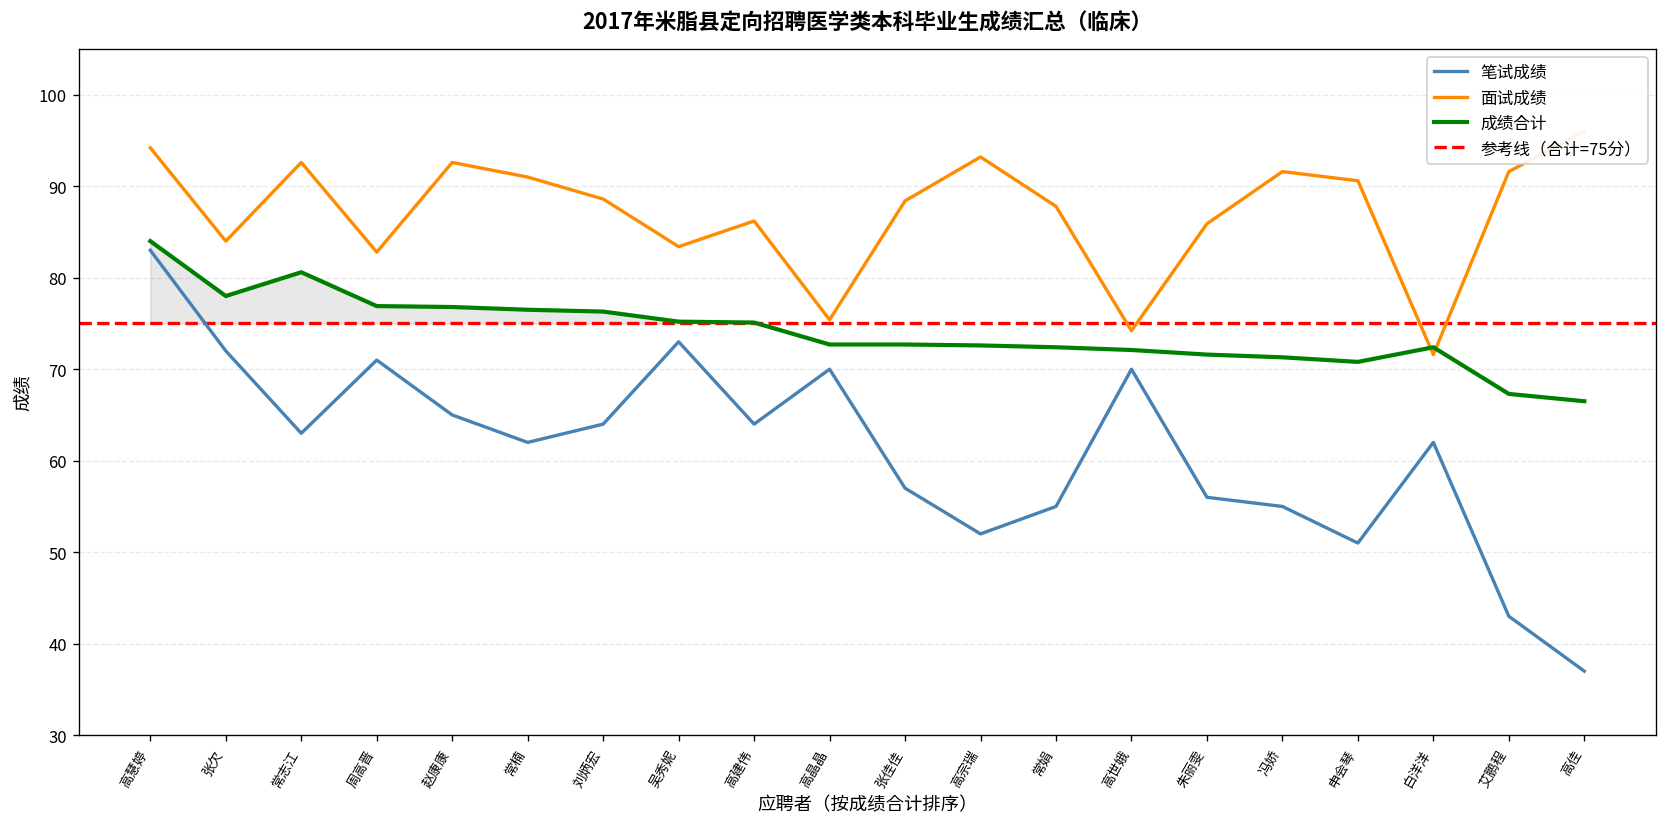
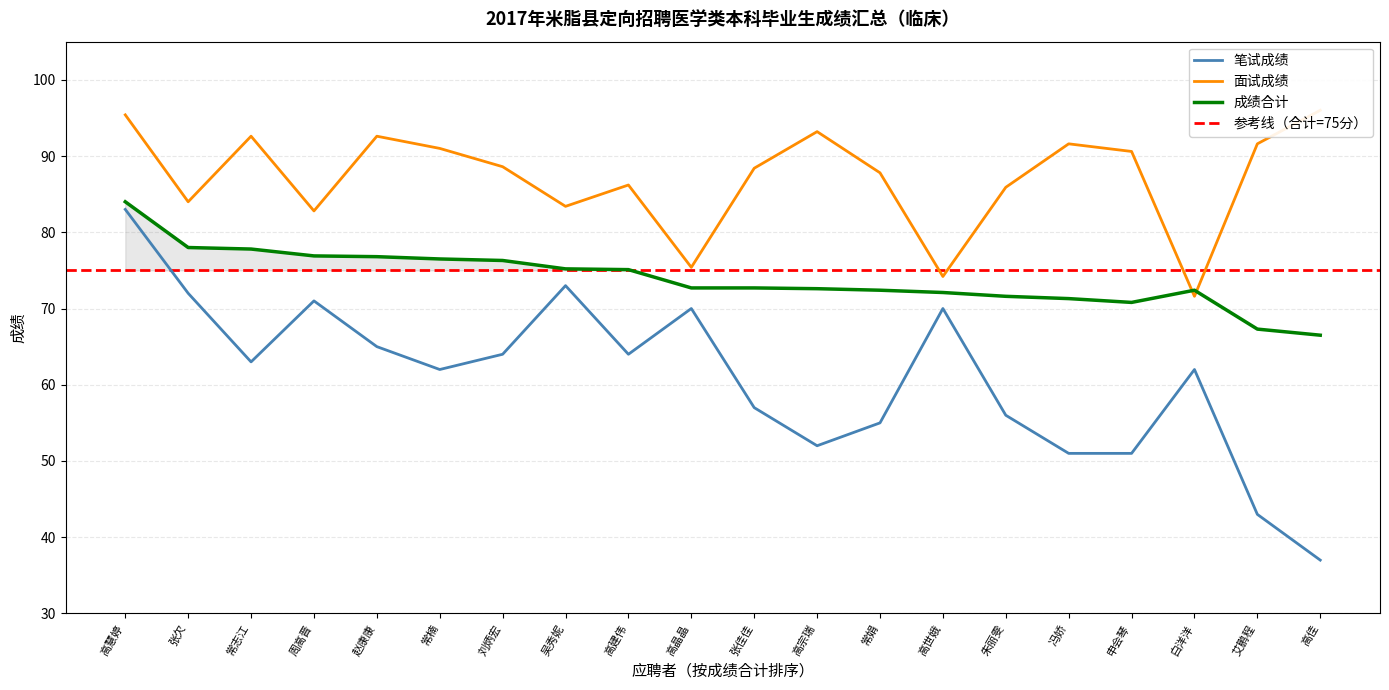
  {
    "笔试成绩": {
      "高慧婷": 83,
      "张欠": 72,
      "常志江": 63,
      "周高晋": 71,
      "赵康康": 65,
      "常楠": 62,
      "刘炳宏": 64,
      "吴秀妮": 73,
      "高建伟": 64,
      "高晶晶": 70,
      "张佳佳": 57,
      "高宗瑞": 52,
      "常娟": 55,
      "高世娥": 70,
      "朱丽雯": 56,
-     "冯娇": 55,
+     "冯娇": 51,
      "申会琴": 51,
      "白洋洋": 62,
      "艾鹏程": 43,
      "高佳": 37
    },
    "面试成绩": {
-     "高慧婷": 94,
+     "高慧婷": 95,
      "张欠": 84,
      "常志江": 93,
      "周高晋": 83,
      "赵康康": 93,
      "常楠": 91,
      "刘炳宏": 89,
      "吴秀妮": 83,
      "高建伟": 86,
      "高晶晶": 75,
      "张佳佳": 88,
      "高宗瑞": 93,
      "常娟": 88,
      "高世娥": 74,
      "朱丽雯": 86,
      "冯娇": 92,
      "申会琴": 91,
      "白洋洋": 72,
      "艾鹏程": 92
    },
    "成绩合计": {
-     "常志江": 81,
+     "常志江": 78,
      "高晶晶": 73,
      "张佳佳": 73,
      "高宗瑞": 73,
      "常娟": 72,
      "高世娥": 72,
      "朱丽雯": 72,
      "冯娇": 71,
      "申会琴": 71,
      "白洋洋": 72,
      "艾鹏程": 67,
      "高佳": 67
    }
  }
